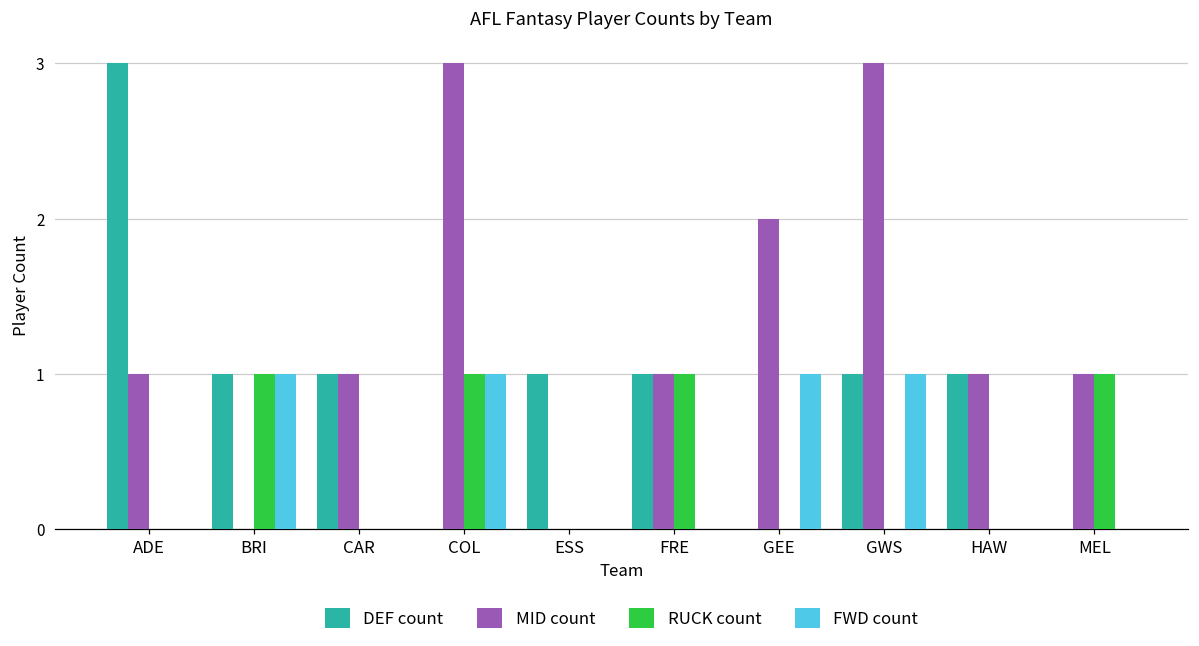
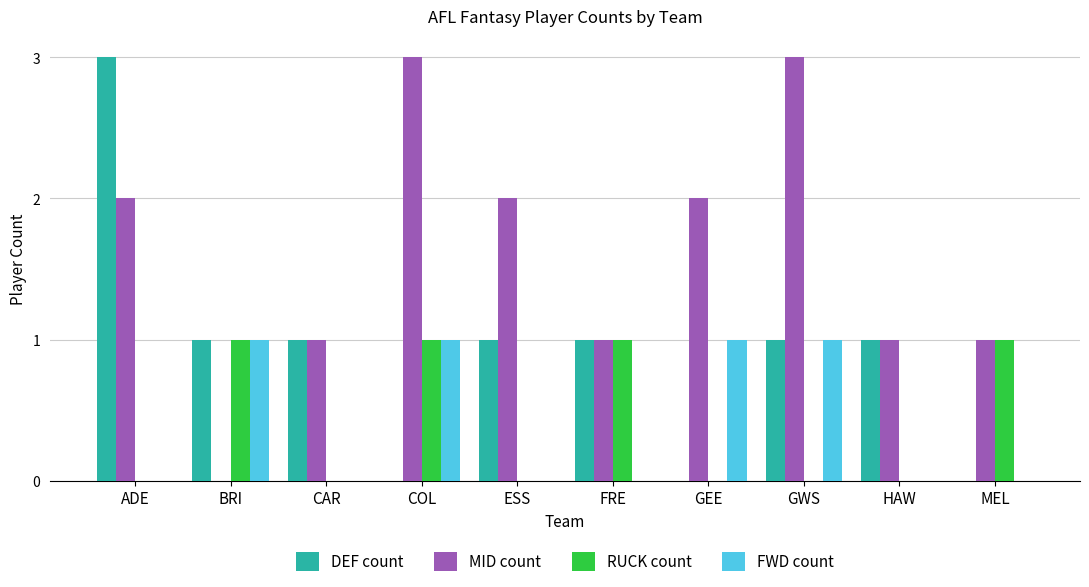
  {
    "DEF count": {
      "ADE": 3,
      "BRI": 1,
      "CAR": 1,
      "COL": 0,
      "ESS": 1,
      "FRE": 1,
      "GEE": 0,
      "GWS": 1,
      "HAW": 1,
      "MEL": 0
    },
    "MID count": {
-     "ADE": 1,
+     "ADE": 2,
      "BRI": 0,
      "CAR": 1,
      "COL": 3,
-     "ESS": 0,
+     "ESS": 2,
      "FRE": 1,
      "GEE": 2,
      "GWS": 3,
      "HAW": 1,
      "MEL": 1
    },
    "RUCK count": {
      "ADE": 0,
      "BRI": 1,
      "CAR": 0,
      "COL": 1,
      "ESS": 0,
      "FRE": 1,
      "GEE": 0,
      "GWS": 0,
      "HAW": 0,
      "MEL": 1
    },
    "FWD count": {
      "ADE": 0,
      "BRI": 1,
      "CAR": 0,
      "COL": 1,
      "ESS": 0,
      "FRE": 0,
      "GEE": 1,
      "GWS": 1,
      "HAW": 0,
      "MEL": 0
    }
  }
